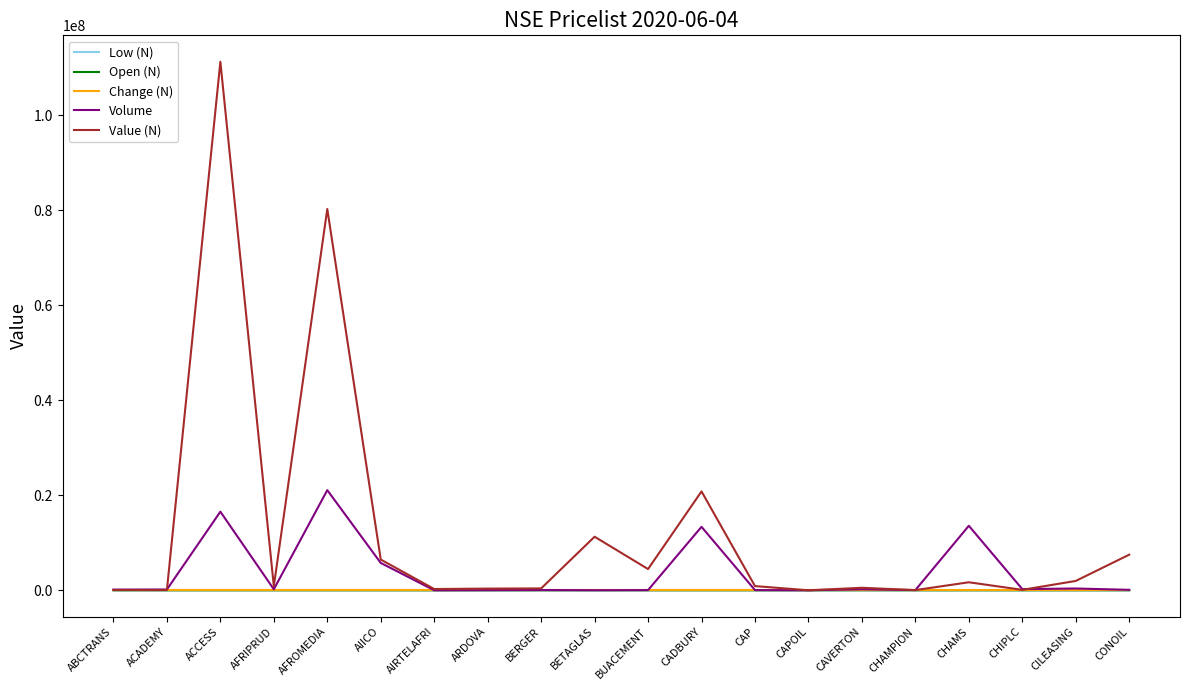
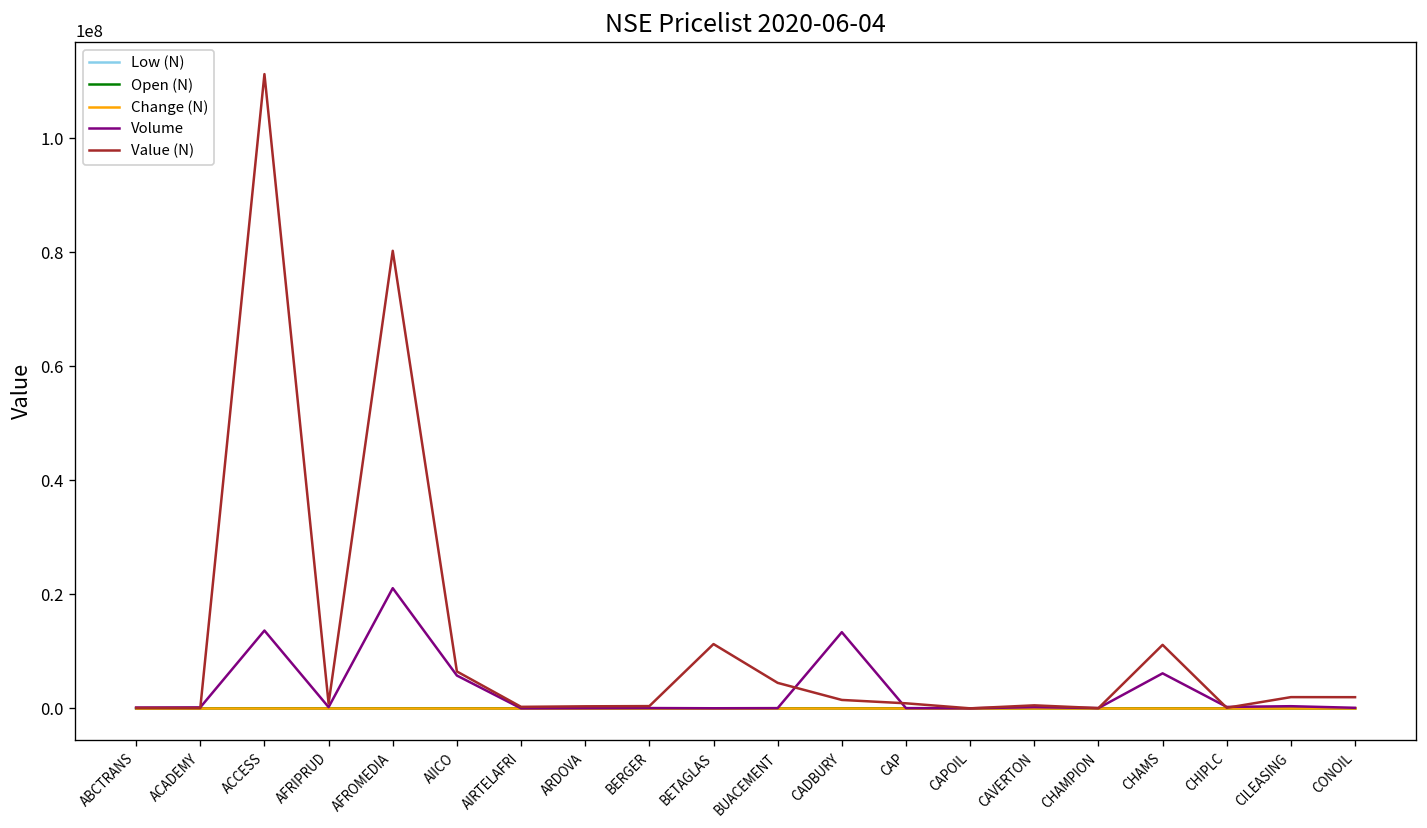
  {
    "Change (N)": {
      "ACCESS": 0,
      "AFROMEDIA": 0,
      "AIICO": 0,
      "CADBURY": 0,
      "CHAMS": 0
    },
    "Volume": {
-     "ACCESS": 17000000,
+     "ACCESS": 14000000,
      "AFROMEDIA": 21000000,
      "AIICO": 6000000,
      "CADBURY": 13000000,
-     "CHAMS": 14000000
+     "CHAMS": 6000000
    },
    "Value (N)": {
      "ACCESS": 111000000,
      "AFRIPRUD": 1000000,
      "AFROMEDIA": 80000000,
      "AIICO": 6000000,
      "BETAGLAS": 11000000,
      "BUACEMENT": 4000000,
-     "CADBURY": 21000000,
+     "CADBURY": 1000000,
      "CAP": 1000000,
-     "CHAMS": 2000000,
+     "CHAMS": 11000000,
      "CILEASING": 2000000,
-     "CONOIL": 7000000
+     "CONOIL": 2000000
    }
  }
